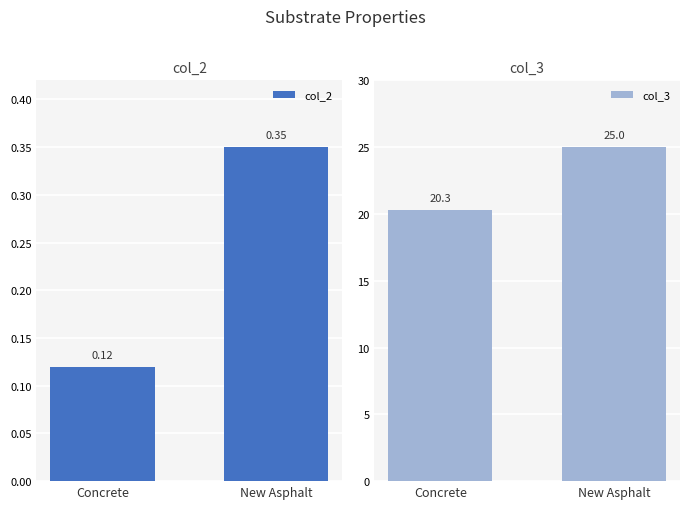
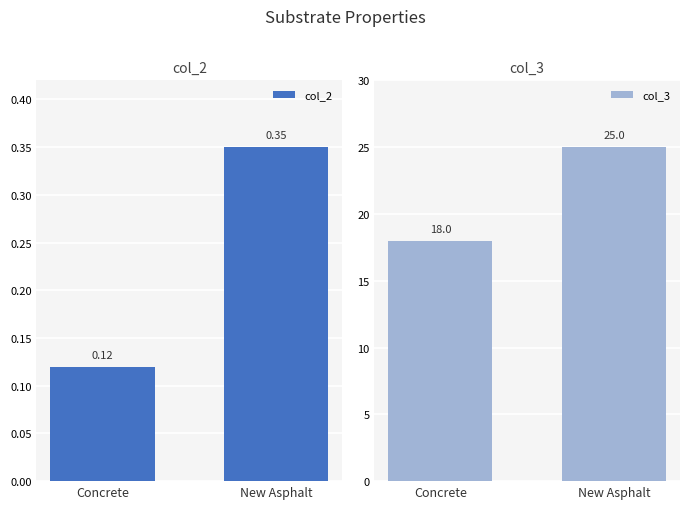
  {
    "col_2": {
      "Concrete": 0.12,
      "New Asphalt": 0.35
    },
    "col_3": {
-     "Concrete": 20.3,
+     "Concrete": 18.0,
      "New Asphalt": 25.0
    }
  }
